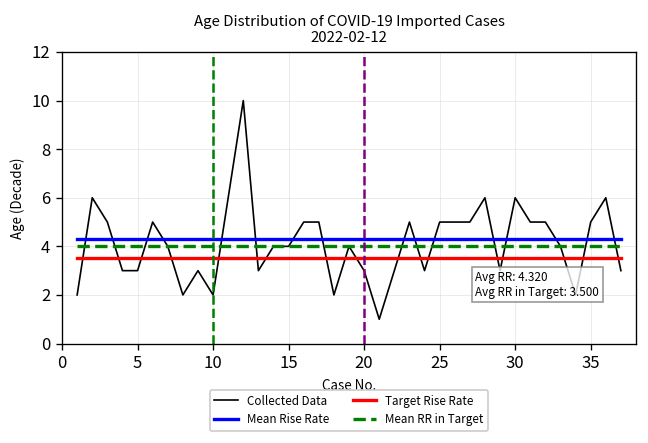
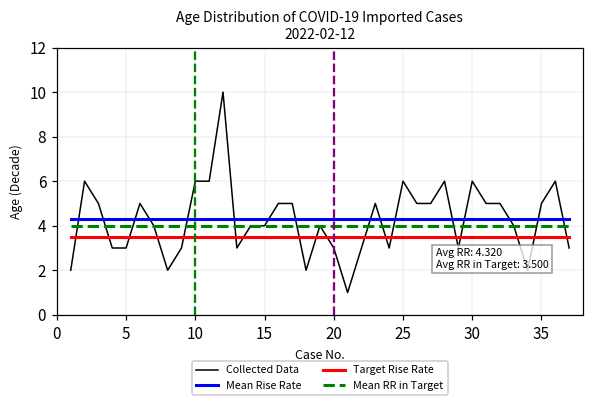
  {
    "Collected Data": {
      "5": 3,
-     "10": 2,
+     "10": 6,
      "20": 3,
-     "25": 5,
+     "25": 6,
      "30": 6,
      "35": 5
    },
    "Mean Rise Rate": {
      "5": 4.3,
      "10": 4.3,
      "15": 4.3,
      "20": 4.3,
      "25": 4.3,
      "30": 4.3,
      "35": 4.3
    },
    "Target Rise Rate": {
      "5": 3.5,
      "10": 3.5,
      "15": 3.5,
      "20": 3.5,
      "25": 3.5,
      "35": 3.5
    },
    "Mean RR in Target": {
      "5": 4,
      "10": 4,
      "20": 4,
      "25": 4,
      "30": 4,
      "35": 4
    }
  }
